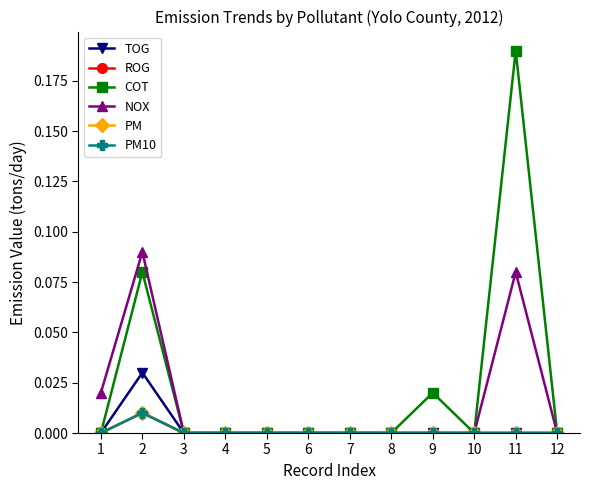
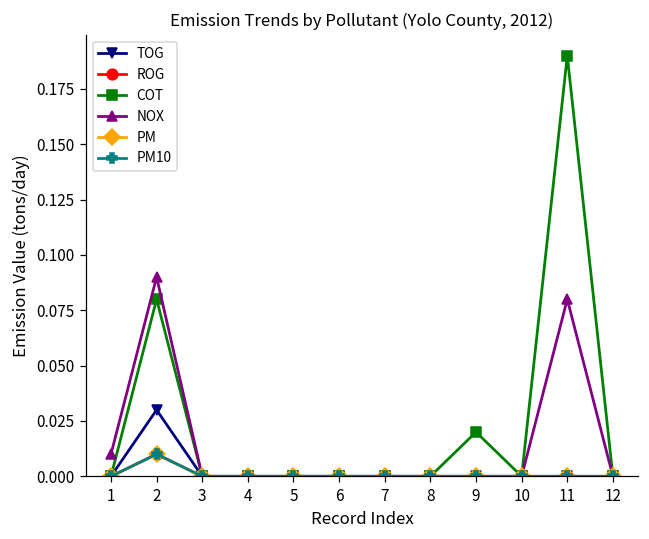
  {
    "TOG": {
      "2": 0.03
    },
    "PM10": {
      "2": 0.01
    },
    "COT": {
      "2": 0.08,
      "9": 0.02,
      "11": 0.19
    },
    "NOX": {
-     "1": 0.02,
+     "1": 0.01,
      "2": 0.09,
      "11": 0.08
    }
  }
